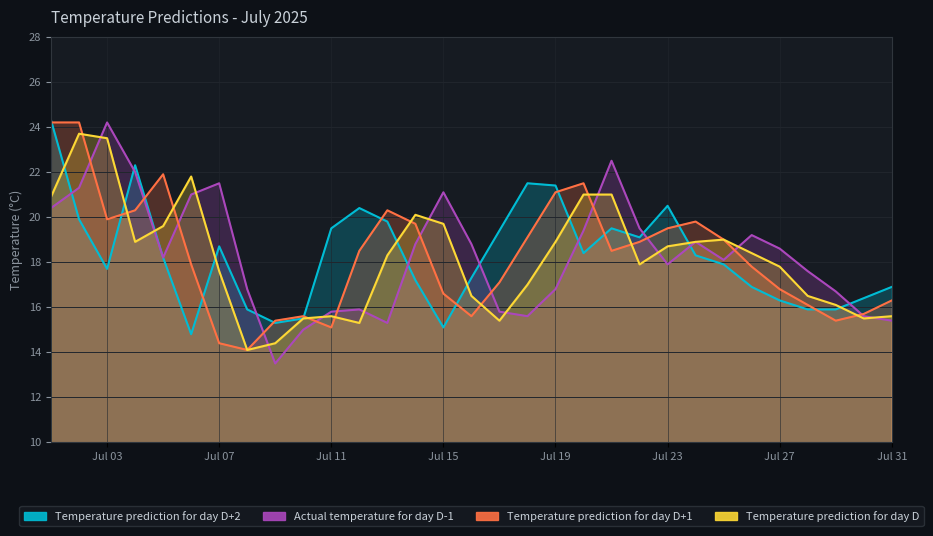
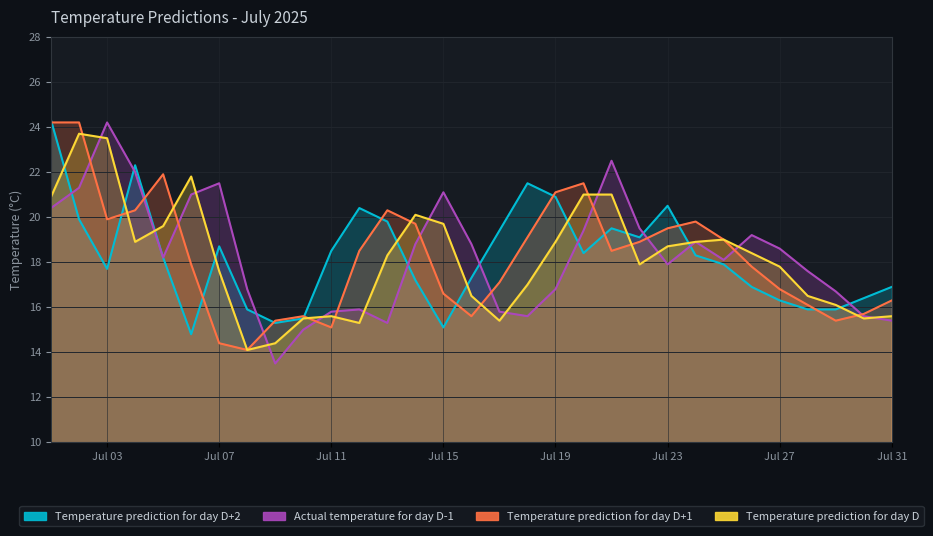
  {
    "Temperature prediction for day D+2": {
      "Jul 03": 17.7,
      "Jul 07": 18.7,
-     "Jul 11": 19.5,
+     "Jul 11": 18.5,
      "Jul 15": 15.1,
-     "Jul 19": 21.4,
+     "Jul 19": 20.9,
      "Jul 23": 20.5,
      "Jul 27": 16.3,
      "Jul 31": 16.9
    }
  }
